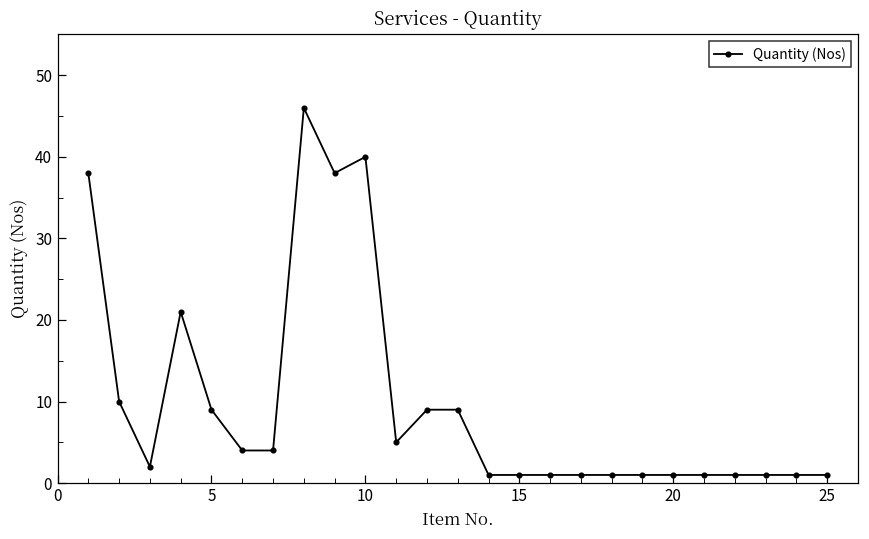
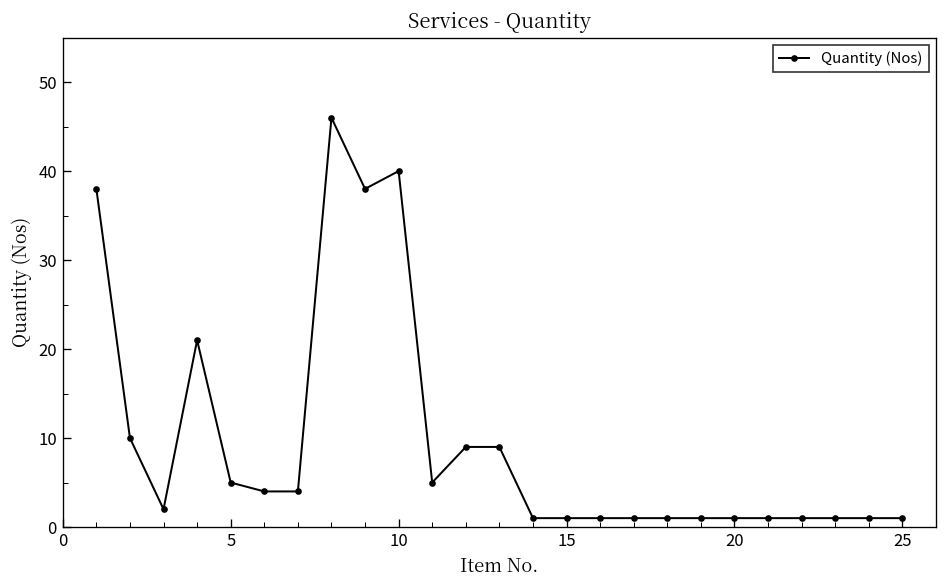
  {
-   "5": 9,
+   "5": 5,
    "10": 40,
    "15": 1,
    "20": 1,
    "25": 1
  }
